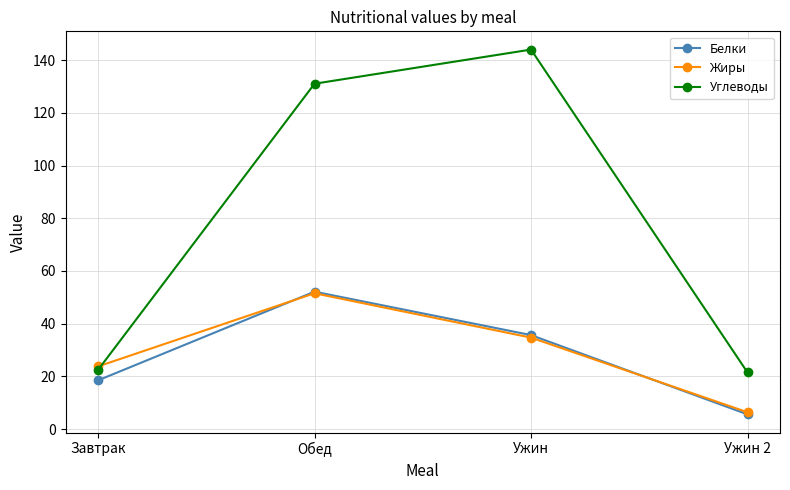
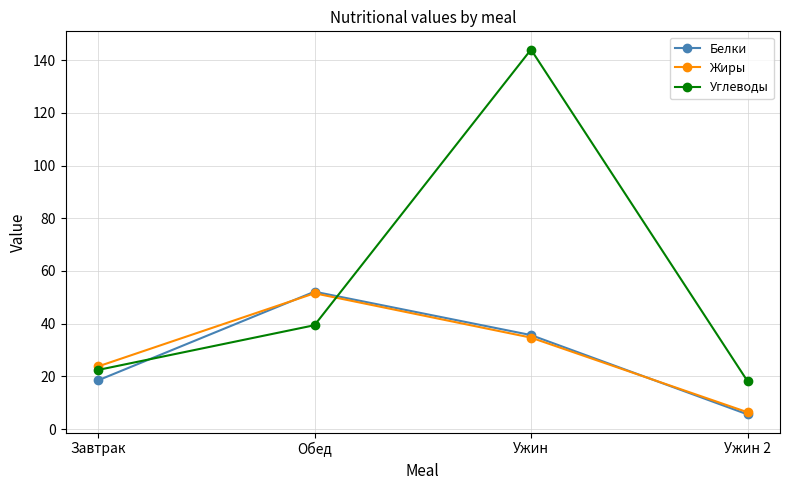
  {
    "Белки": {
      "Завтрак": 19
    },
    "Жиры": {
      "Завтрак": 24
    },
    "Углеводы": {
      "Завтрак": 22,
-     "Обед": 131,
+     "Обед": 39,
      "Ужин": 144,
-     "Ужин 2": 22
+     "Ужин 2": 18
    }
  }
